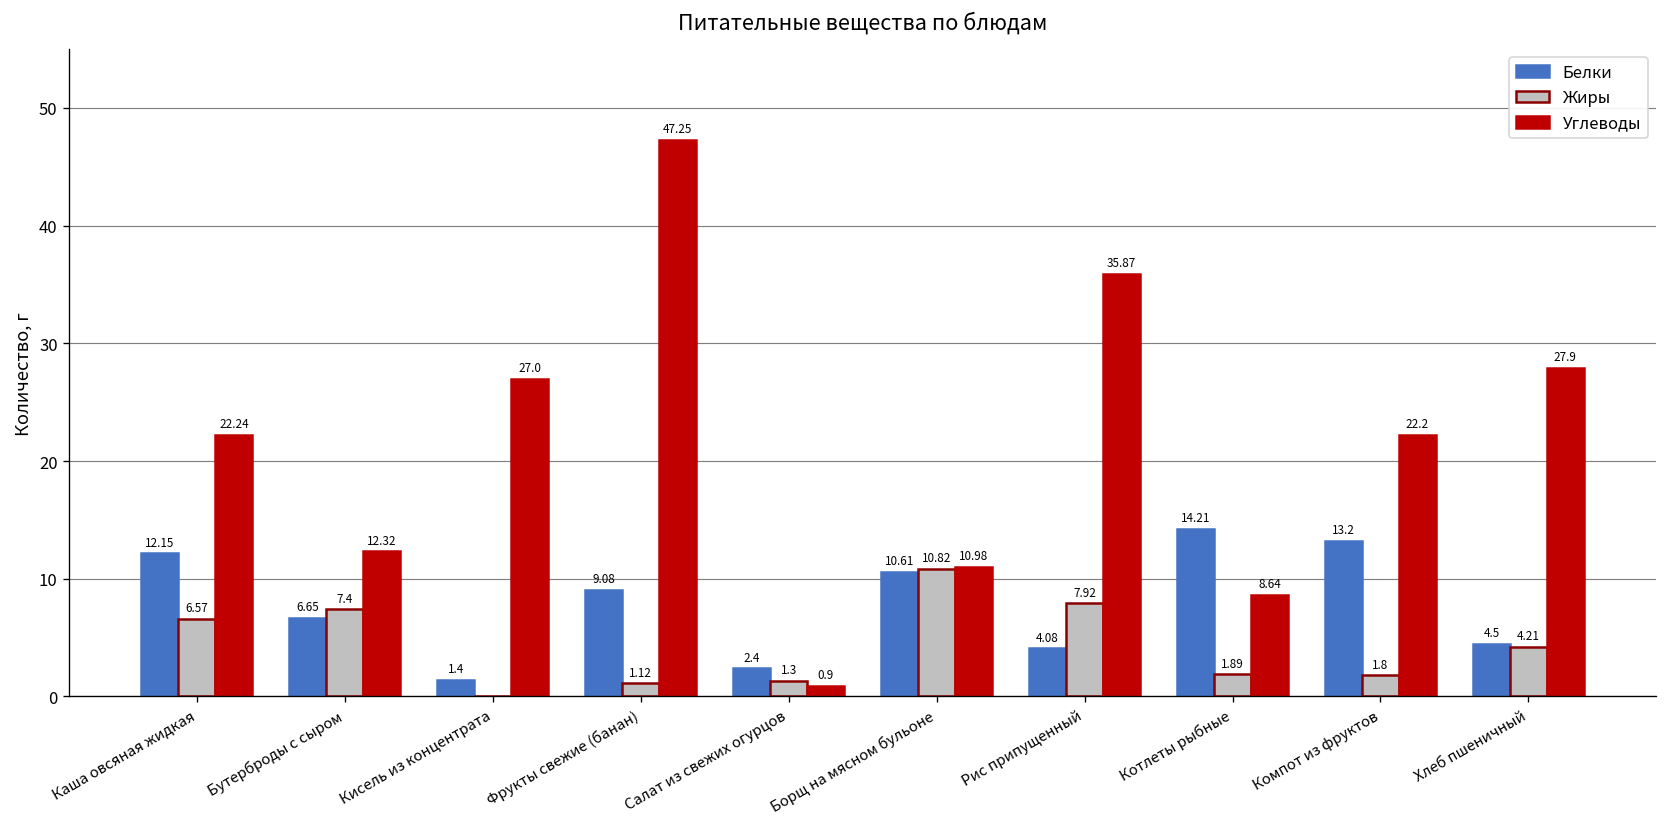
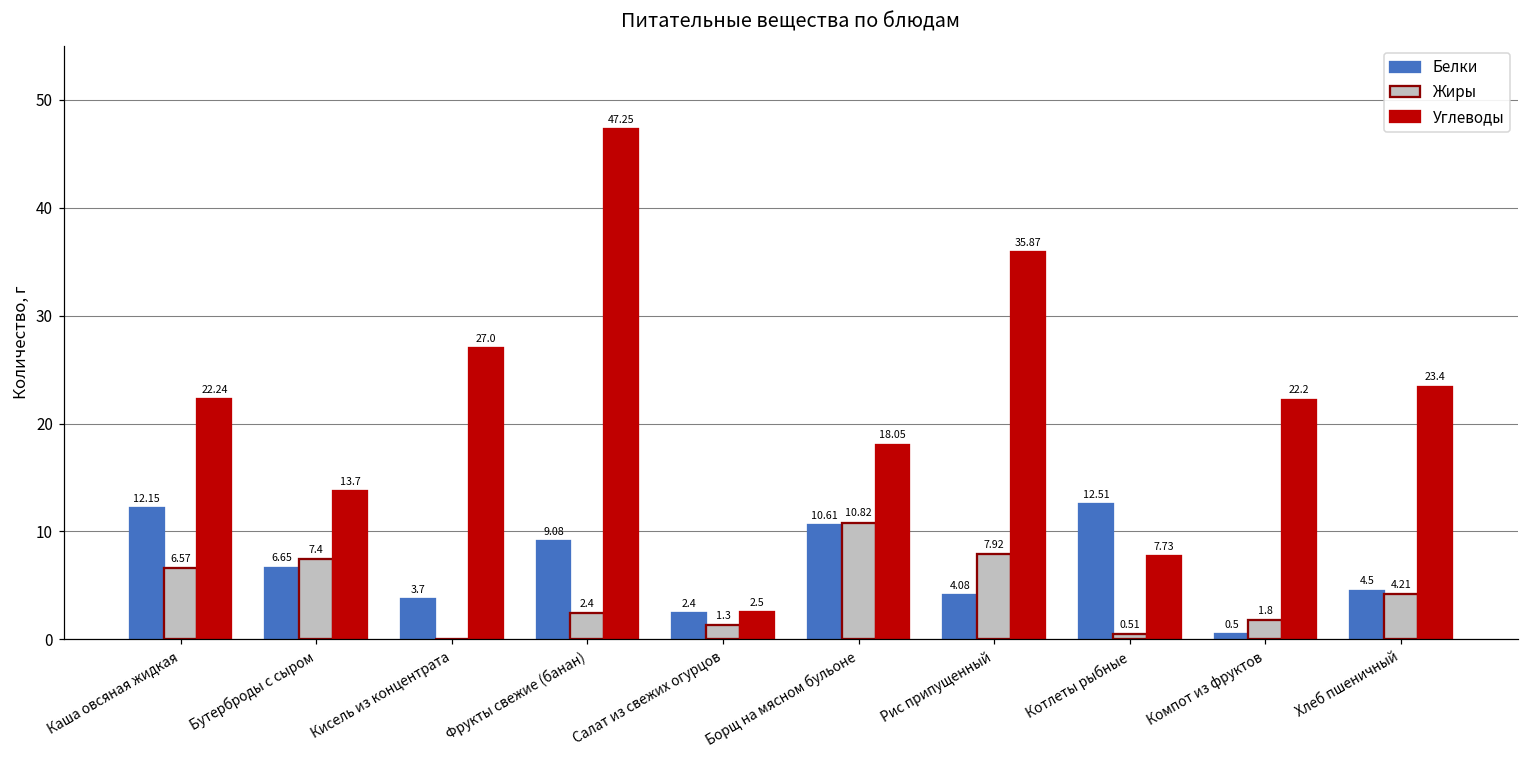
  {
    "Белки": {
      "Каша овсяная жидкая": 12.15,
      "Бутерброды с сыром": 6.65,
-     "Кисель из концентрата": 1.4,
+     "Кисель из концентрата": 3.7,
      "Фрукты свежие (банан)": 9.08,
      "Салат из свежих огурцов": 2.4,
      "Борщ на мясном бульоне": 10.61,
      "Рис припущенный": 4.08,
-     "Котлеты рыбные": 14.21,
-     "Компот из фруктов": 13.2,
+     "Котлеты рыбные": 12.51,
+     "Компот из фруктов": 0.5,
      "Хлеб пшеничный": 4.5
    },
    "Жиры": {
      "Каша овсяная жидкая": 6.57,
      "Бутерброды с сыром": 7.4,
-     "Фрукты свежие (банан)": 1.12,
+     "Фрукты свежие (банан)": 2.4,
      "Салат из свежих огурцов": 1.3,
      "Борщ на мясном бульоне": 10.82,
      "Рис припущенный": 7.92,
-     "Котлеты рыбные": 1.89,
+     "Котлеты рыбные": 0.51,
      "Компот из фруктов": 1.8,
      "Хлеб пшеничный": 4.21
    },
    "Углеводы": {
      "Каша овсяная жидкая": 22.24,
-     "Бутерброды с сыром": 12.32,
+     "Бутерброды с сыром": 13.7,
      "Кисель из концентрата": 27.0,
      "Фрукты свежие (банан)": 47.25,
-     "Салат из свежих огурцов": 0.9,
-     "Борщ на мясном бульоне": 10.98,
+     "Салат из свежих огурцов": 2.5,
+     "Борщ на мясном бульоне": 18.05,
      "Рис припущенный": 35.87,
-     "Котлеты рыбные": 8.64,
+     "Котлеты рыбные": 7.73,
      "Компот из фруктов": 22.2,
-     "Хлеб пшеничный": 27.9
+     "Хлеб пшеничный": 23.4
    }
  }
